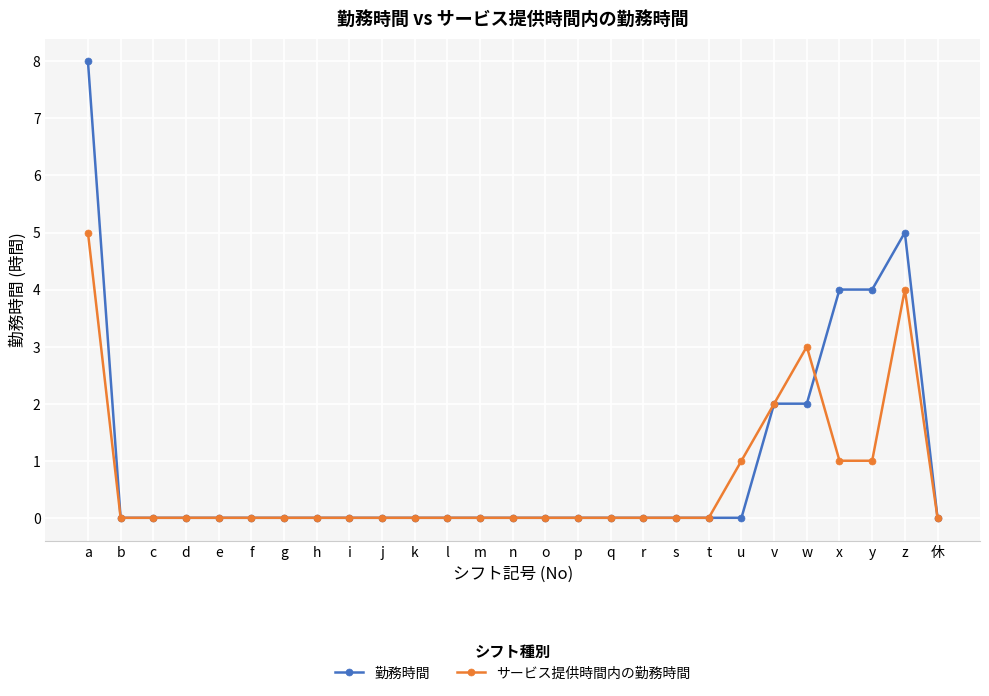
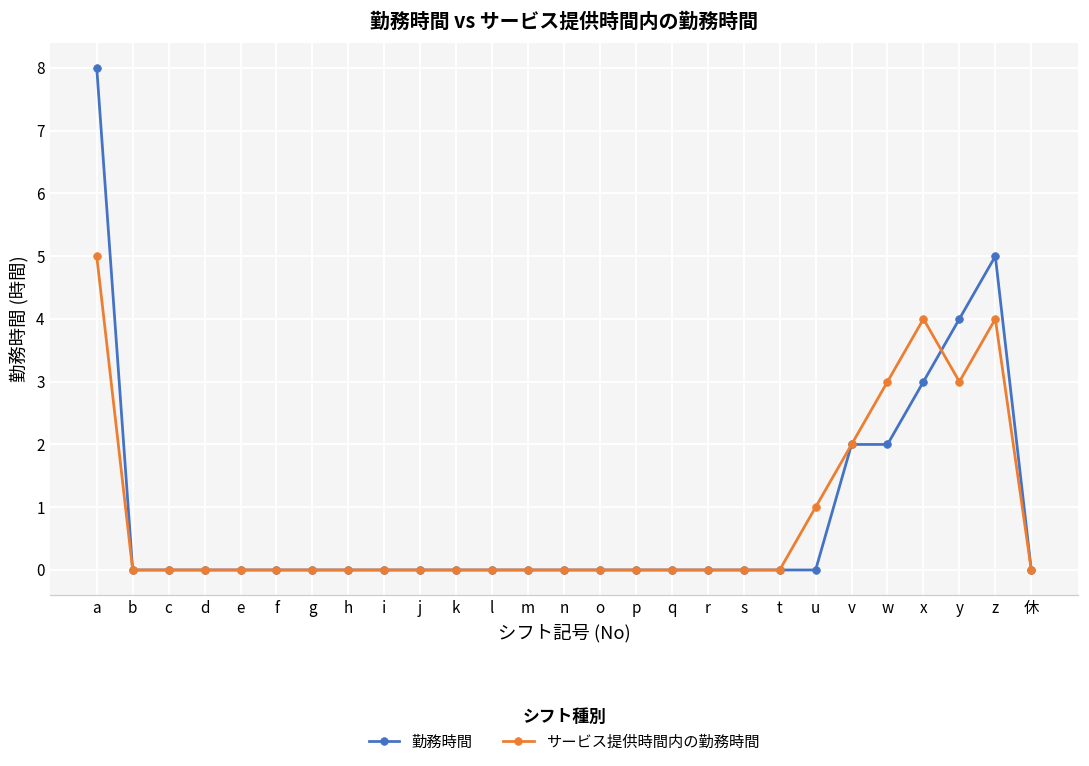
  {
    "勤務時間": {
      "a": 8,
      "u": 0,
      "w": 2,
-     "x": 4,
+     "x": 3,
      "y": 4,
      "z": 5
    },
    "サービス提供時間内の勤務時間": {
      "a": 5,
      "u": 1,
      "w": 3,
-     "x": 1,
-     "y": 1,
+     "x": 4,
+     "y": 3,
      "z": 4
    }
  }
